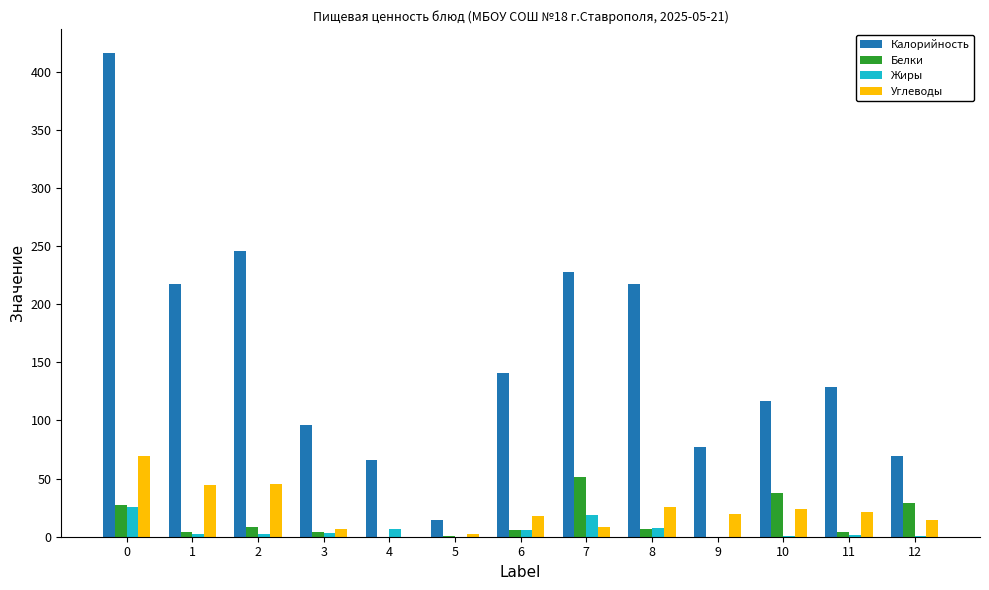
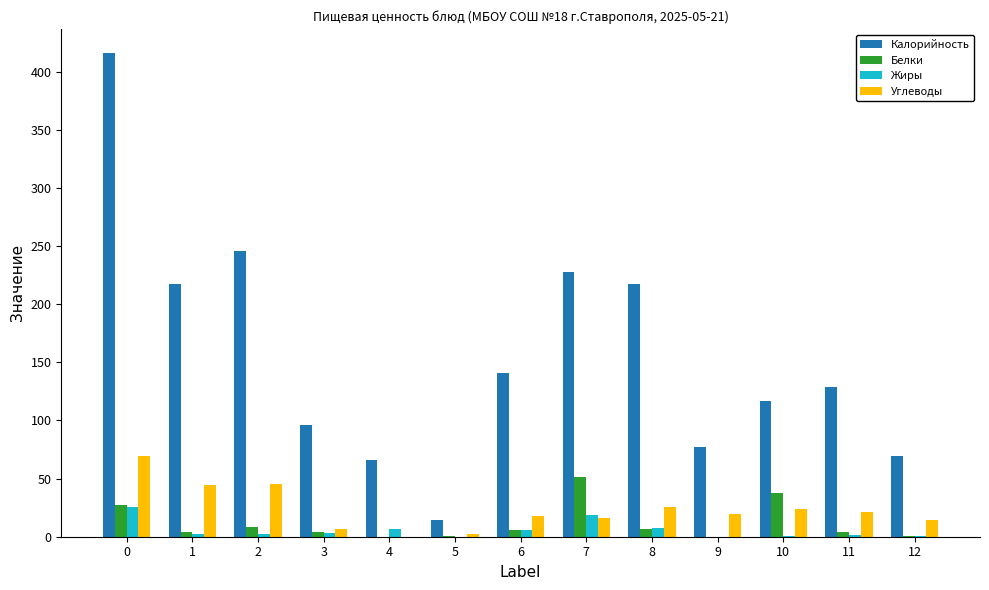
  {
    "Калорийность": {
      "0": 416,
      "1": 217,
      "2": 246,
      "3": 96,
      "4": 66,
      "5": 14,
      "6": 141,
      "7": 228,
      "8": 218,
      "9": 77,
      "10": 117,
      "11": 129,
      "12": 70
    },
    "Белки": {
      "0": 27,
      "1": 4,
      "2": 8,
      "3": 4,
      "4": 0,
      "6": 6,
      "7": 52,
      "8": 7,
      "9": 0,
      "10": 38,
      "11": 4,
-     "12": 29
+     "12": 1
    },
    "Жиры": {
      "0": 25,
      "1": 3,
      "3": 3,
      "4": 7,
      "6": 5,
      "7": 18,
      "8": 7,
      "9": 0
    },
    "Углеводы": {
      "0": 69,
      "1": 44,
      "2": 45,
      "3": 7,
      "4": 0,
      "5": 2,
      "6": 18,
-     "7": 8,
+     "7": 16,
      "8": 25,
      "9": 19,
      "10": 24,
      "11": 21,
      "12": 15
    }
  }
